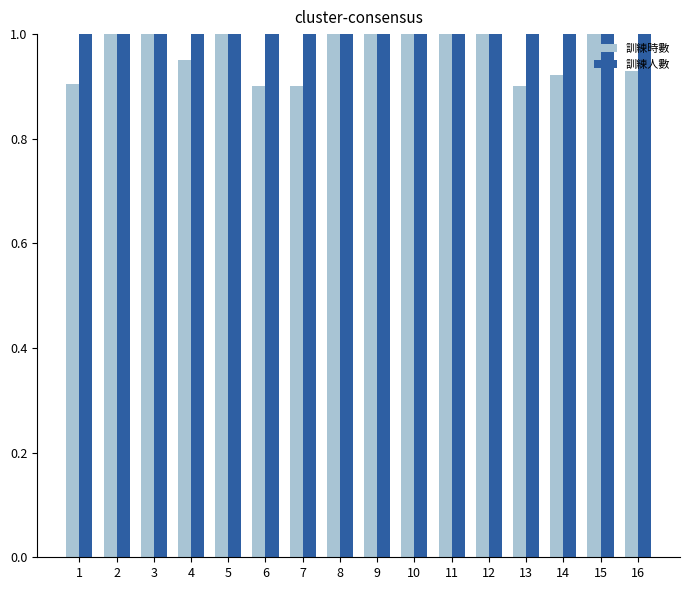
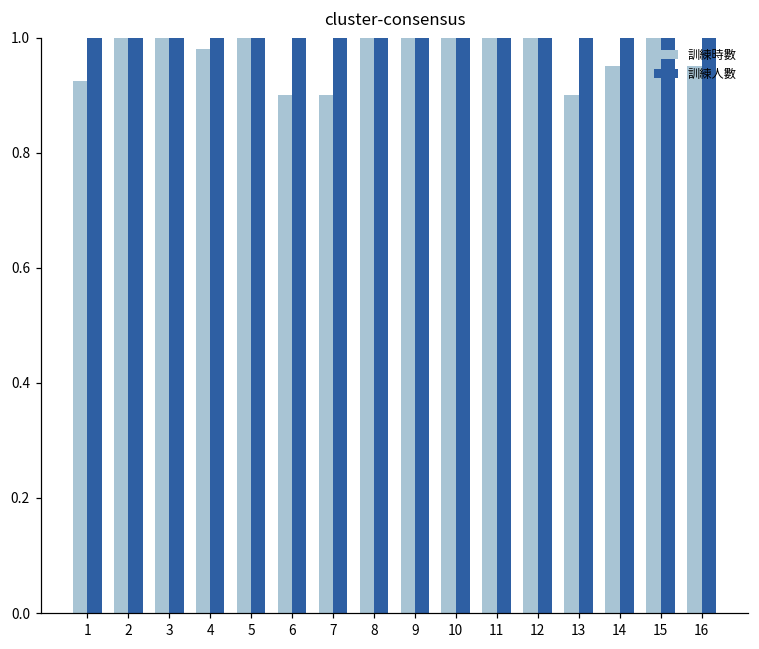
  {
    "訓練時數": {
-     "1": 0.91,
+     "1": 0.93,
      "2": 1.00,
      "3": 1.00,
-     "4": 0.95,
+     "4": 0.98,
      "5": 1.00,
      "6": 0.90,
      "7": 0.90,
      "8": 1.00,
      "9": 1.00,
      "10": 1.00,
      "11": 1.00,
      "12": 1.00,
      "13": 0.90,
-     "14": 0.92,
+     "14": 0.95,
      "15": 1.00,
-     "16": 0.93
+     "16": 0.95
    },
    "訓練人數": {
      "1": 1.00,
      "2": 1.00,
      "3": 1.00,
      "4": 1.00,
      "5": 1.00,
      "6": 1.00,
      "7": 1.00,
      "8": 1.00,
      "9": 1.00,
      "10": 1.00,
      "11": 1.00,
      "12": 1.00,
      "13": 1.00,
      "14": 1.00,
      "15": 1.00,
      "16": 1.00
    }
  }
